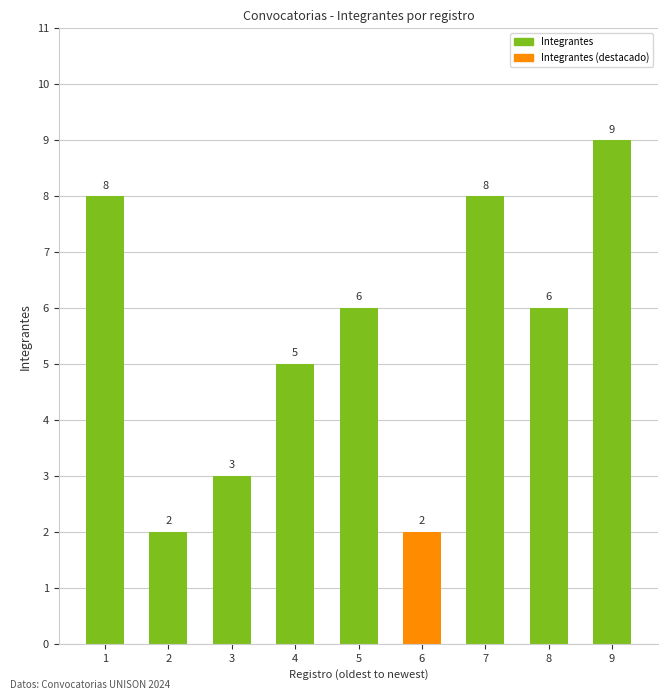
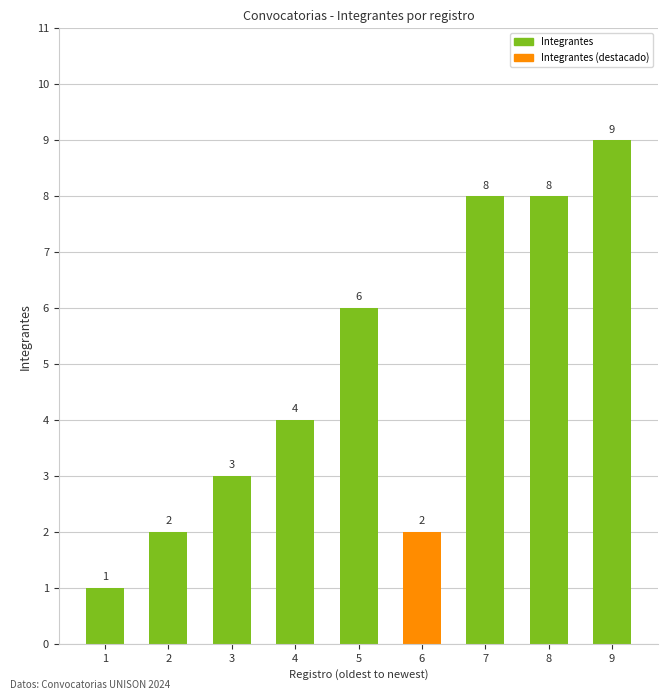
  {
-   "1": 8,
+   "1": 1,
    "2": 2,
    "3": 3,
-   "4": 5,
+   "4": 4,
    "5": 6,
    "6": 2,
    "7": 8,
-   "8": 6,
+   "8": 8,
    "9": 9
  }
